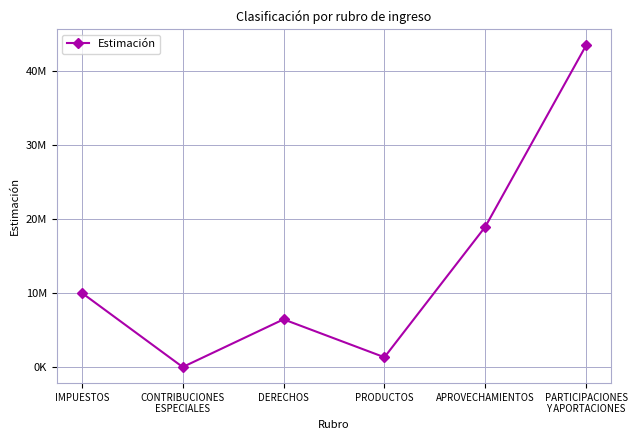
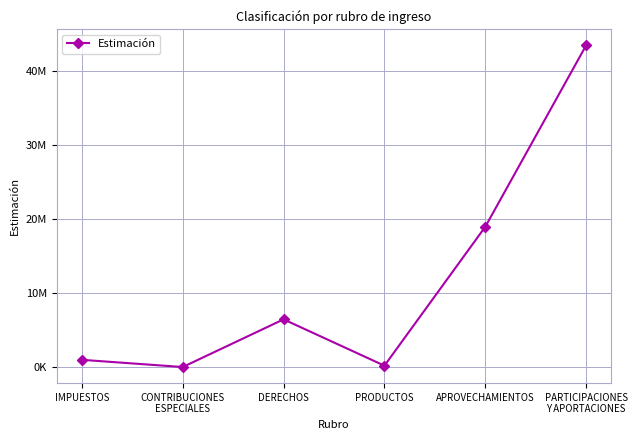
  {
-   "IMPUESTOS": 10000000,
+   "IMPUESTOS": 1000000,
    "CONTRIBUCIONES ESPECIALES": 0,
    "DERECHOS": 6000000,
-   "PRODUCTOS": 1000000,
+   "PRODUCTOS": 0,
    "APROVECHAMIENTOS": 19000000,
    "PARTICIPACIONES Y APORTACIONES": 43000000
  }
